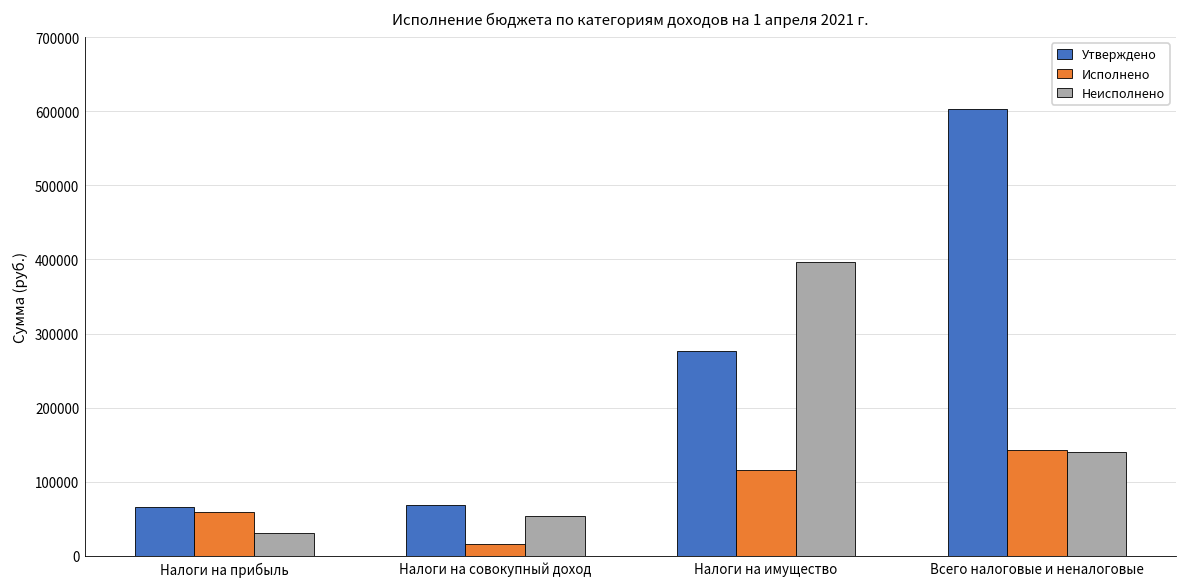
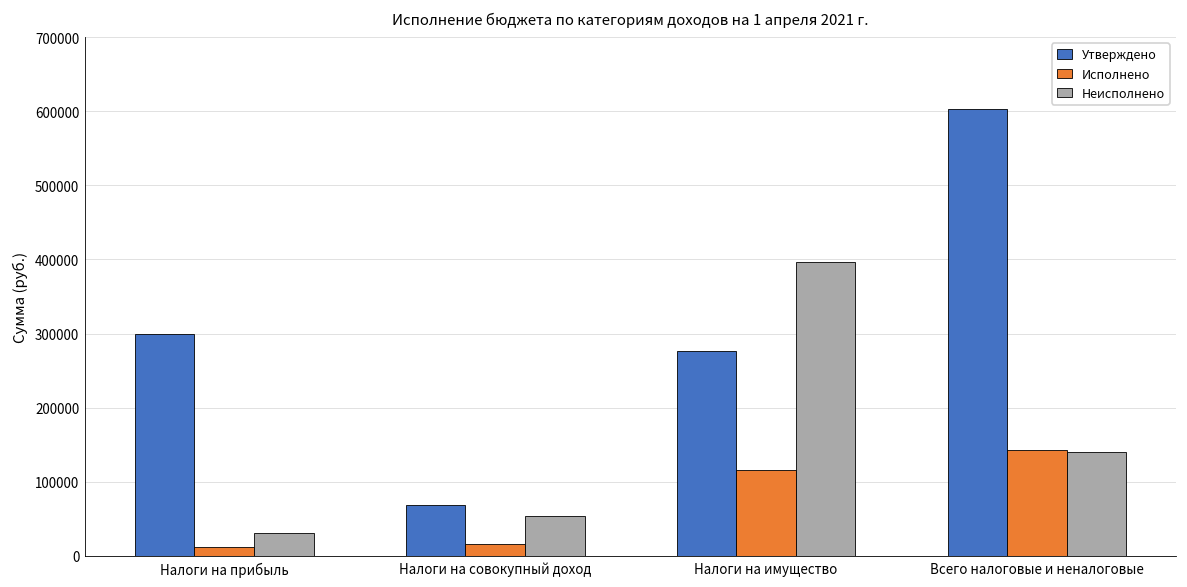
  {
    "Утверждено": {
-     "Налоги на прибыль": 70000,
+     "Налоги на прибыль": 300000,
      "Налоги на совокупный доход": 70000,
      "Налоги на имущество": 280000,
      "Всего налоговые и неналоговые": 600000
    },
    "Исполнено": {
-     "Налоги на прибыль": 60000,
+     "Налоги на прибыль": 10000,
      "Налоги на совокупный доход": 20000,
      "Налоги на имущество": 120000,
      "Всего налоговые и неналоговые": 140000
    },
    "Неисполнено": {
      "Налоги на прибыль": 30000,
      "Налоги на совокупный доход": 50000,
      "Налоги на имущество": 400000,
      "Всего налоговые и неналоговые": 140000
    }
  }
